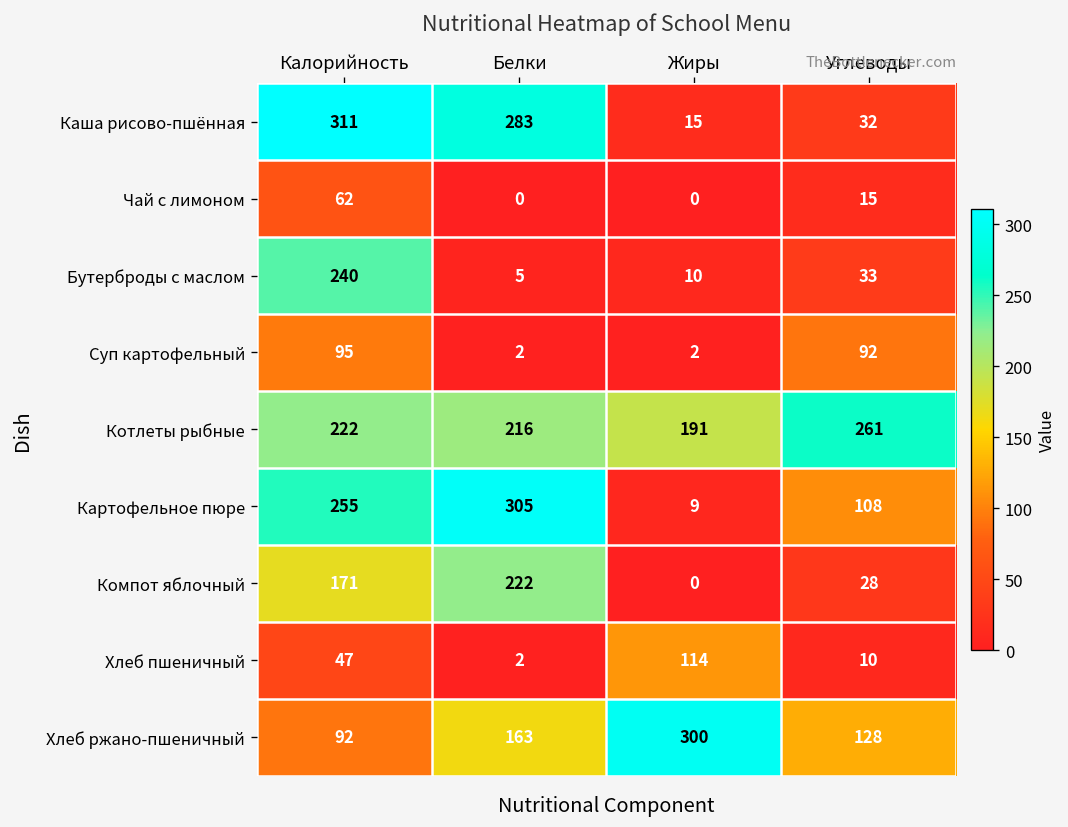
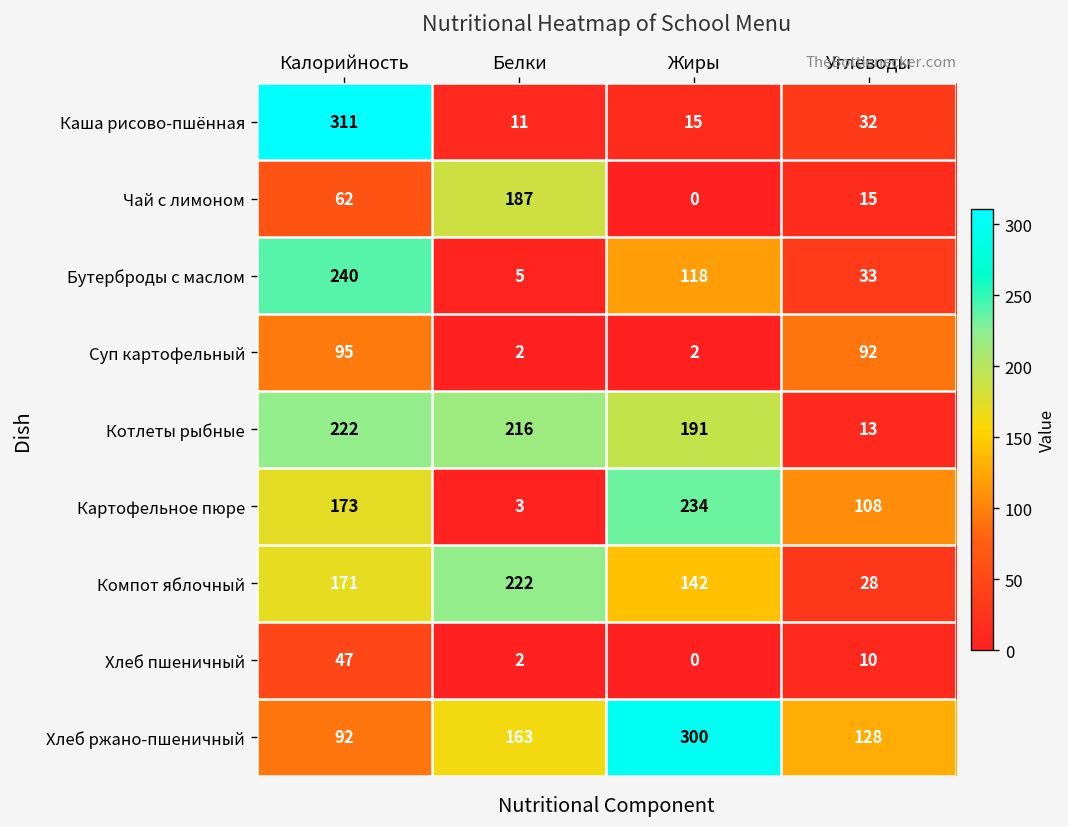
  {
    "Каша рисово-пшённая": {
      "Калорийность": 311,
-     "Белки": 283,
+     "Белки": 11,
      "Жиры": 15,
      "Углеводы": 32
    },
    "Чай с лимоном": {
      "Калорийность": 62,
-     "Белки": 0,
+     "Белки": 187,
      "Жиры": 0,
      "Углеводы": 15
    },
    "Бутерброды с маслом": {
      "Калорийность": 240,
      "Белки": 5,
-     "Жиры": 10,
+     "Жиры": 118,
      "Углеводы": 33
    },
    "Суп картофельный": {
      "Калорийность": 95,
      "Белки": 2,
      "Жиры": 2,
      "Углеводы": 92
    },
    "Котлеты рыбные": {
      "Калорийность": 222,
      "Белки": 216,
      "Жиры": 191,
-     "Углеводы": 261
+     "Углеводы": 13
    },
    "Картофельное пюре": {
-     "Калорийность": 255,
-     "Белки": 305,
-     "Жиры": 9,
+     "Калорийность": 173,
+     "Белки": 3,
+     "Жиры": 234,
      "Углеводы": 108
    },
    "Компот яблочный": {
      "Калорийность": 171,
      "Белки": 222,
-     "Жиры": 0,
+     "Жиры": 142,
      "Углеводы": 28
    },
    "Хлеб пшеничный": {
      "Калорийность": 47,
      "Белки": 2,
-     "Жиры": 114,
+     "Жиры": 0,
      "Углеводы": 10
    },
    "Хлеб ржано-пшеничный": {
      "Калорийность": 92,
      "Белки": 163,
      "Жиры": 300,
      "Углеводы": 128
    }
  }
